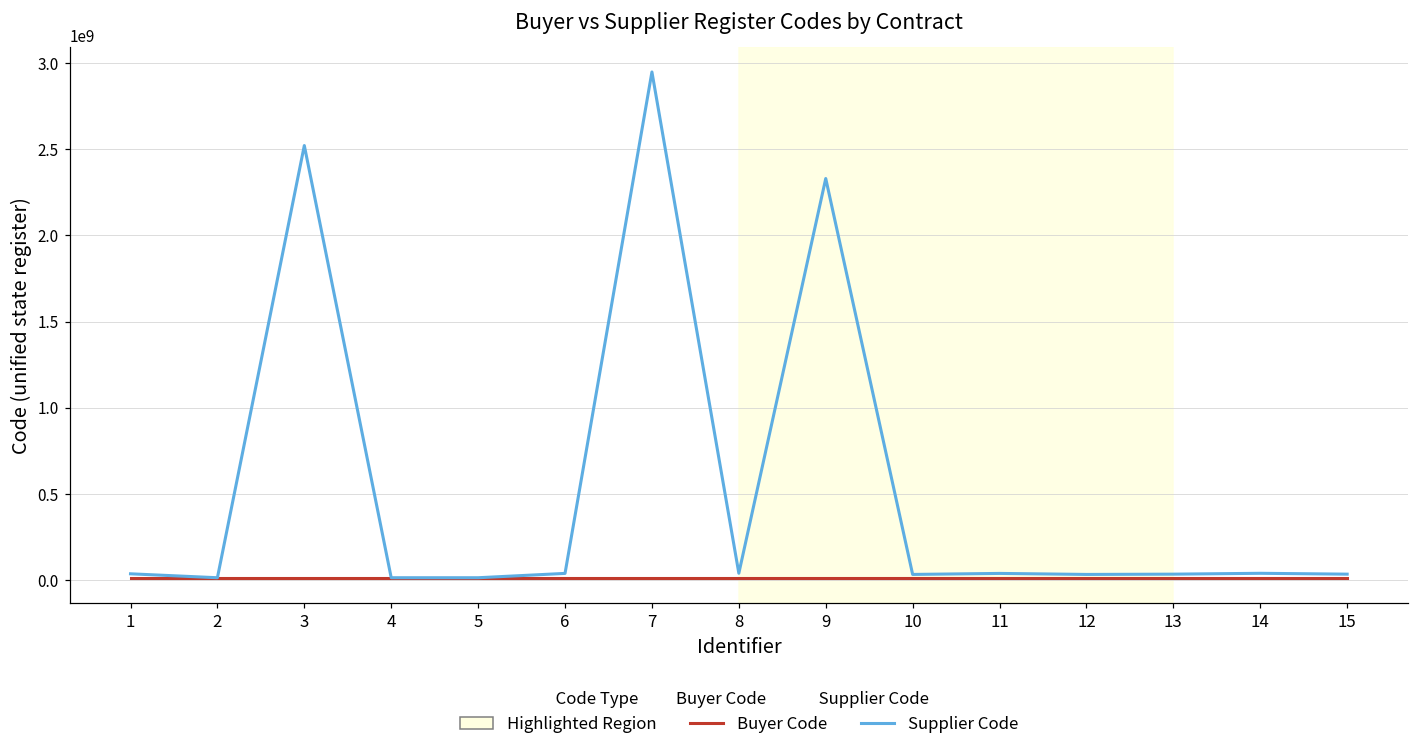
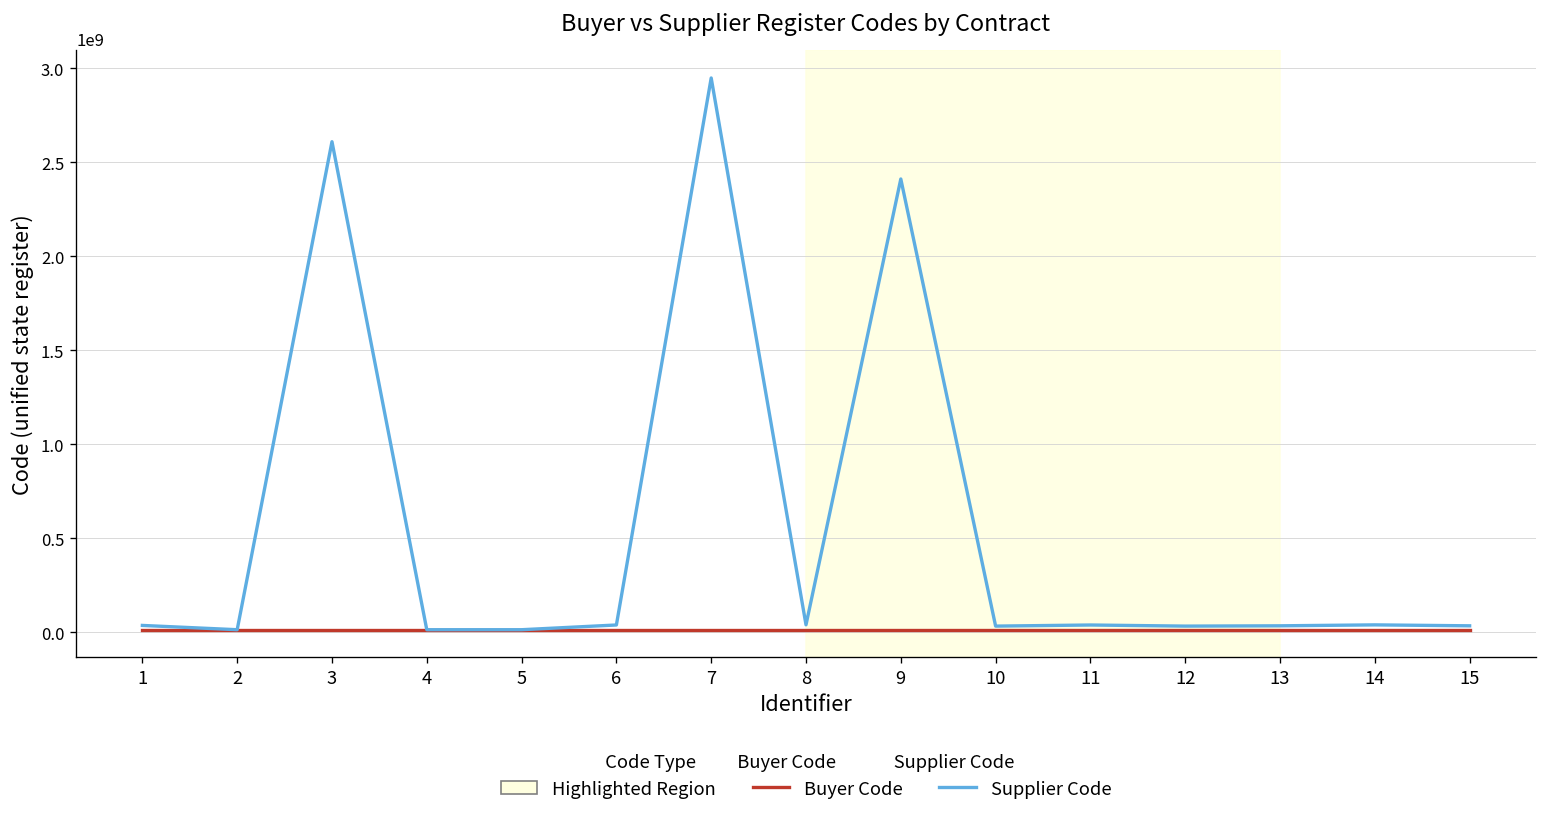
  {
    "Buyer Code": {
      "1": 10000000,
      "3": 10000000,
      "6": 10000000,
      "7": 10000000,
      "8": 10000000,
      "9": 10000000,
      "10": 10000000,
      "11": 10000000,
      "12": 10000000,
      "13": 10000000,
      "14": 10000000,
      "15": 10000000
    },
    "Supplier Code": {
      "1": 40000000,
-     "3": 2520000000,
+     "3": 2610000000,
      "6": 40000000,
      "7": 2950000000,
      "8": 40000000,
-     "9": 2330000000,
+     "9": 2410000000,
      "10": 30000000,
      "11": 40000000,
      "12": 30000000,
      "13": 30000000,
      "14": 40000000,
      "15": 30000000
    }
  }
